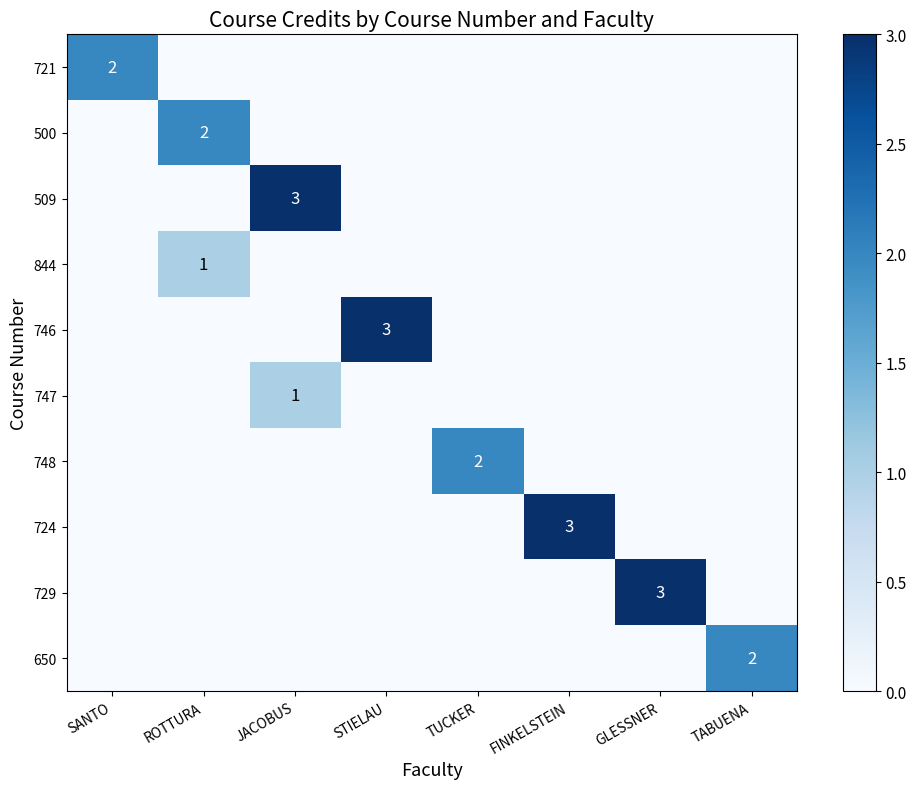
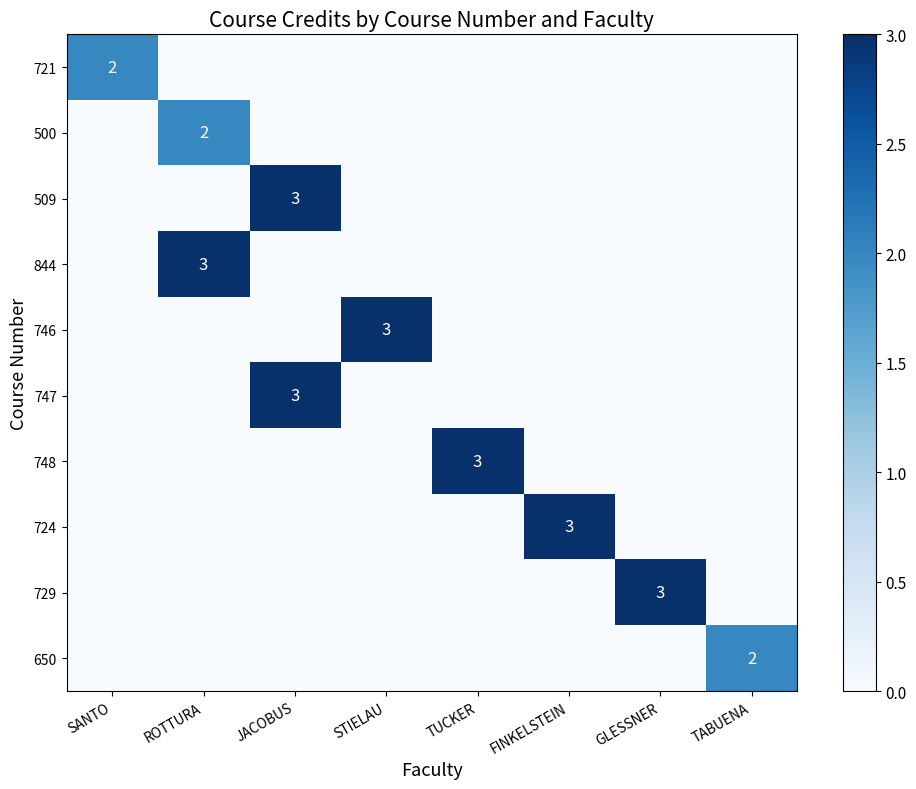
  {
    "721": {
      "SANTO": 2
    },
    "500": {
      "ROTTURA": 2
    },
    "509": {
      "JACOBUS": 3
    },
    "844": {
-     "ROTTURA": 1
+     "ROTTURA": 3
    },
    "746": {
      "STIELAU": 3
    },
    "747": {
-     "JACOBUS": 1
+     "JACOBUS": 3
    },
    "748": {
-     "TUCKER": 2
+     "TUCKER": 3
    },
    "724": {
      "FINKELSTEIN": 3
    },
    "729": {
      "GLESSNER": 3
    },
    "650": {
      "TABUENA": 2
    }
  }
